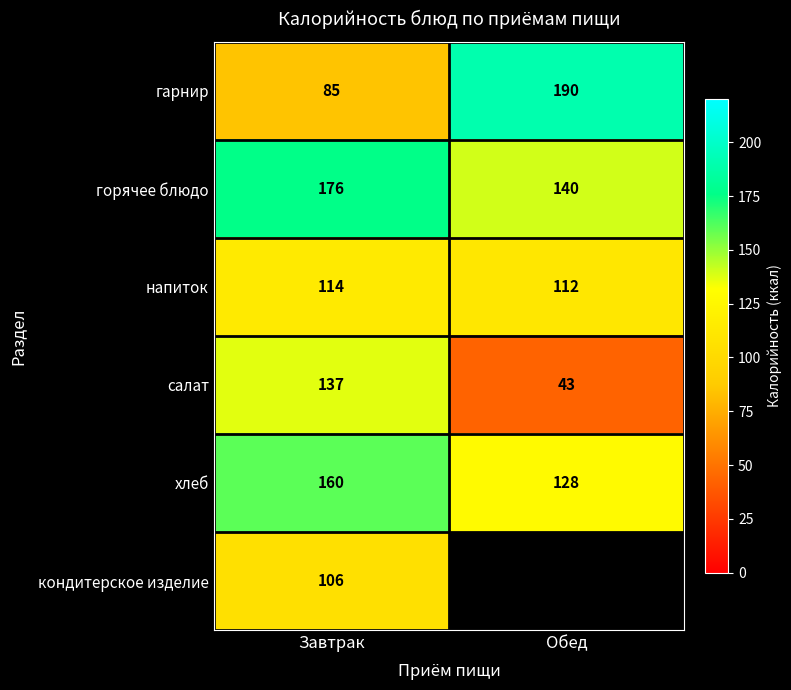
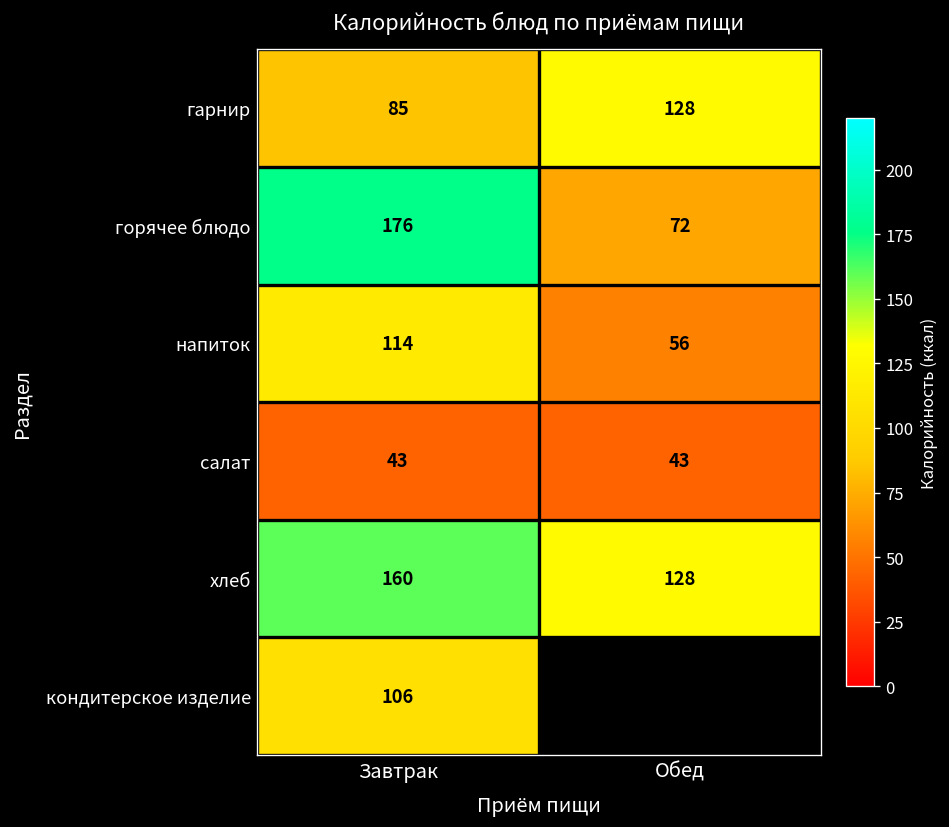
  {
    "гарнир": {
      "Завтрак": 85,
-     "Обед": 190
+     "Обед": 128
    },
    "горячее блюдо": {
      "Завтрак": 176,
-     "Обед": 140
+     "Обед": 72
    },
    "напиток": {
      "Завтрак": 114,
-     "Обед": 112
+     "Обед": 56
    },
    "салат": {
-     "Завтрак": 137,
+     "Завтрак": 43,
      "Обед": 43
    },
    "хлеб": {
      "Завтрак": 160,
      "Обед": 128
    },
    "кондитерское изделие": {
      "Завтрак": 106
    }
  }
